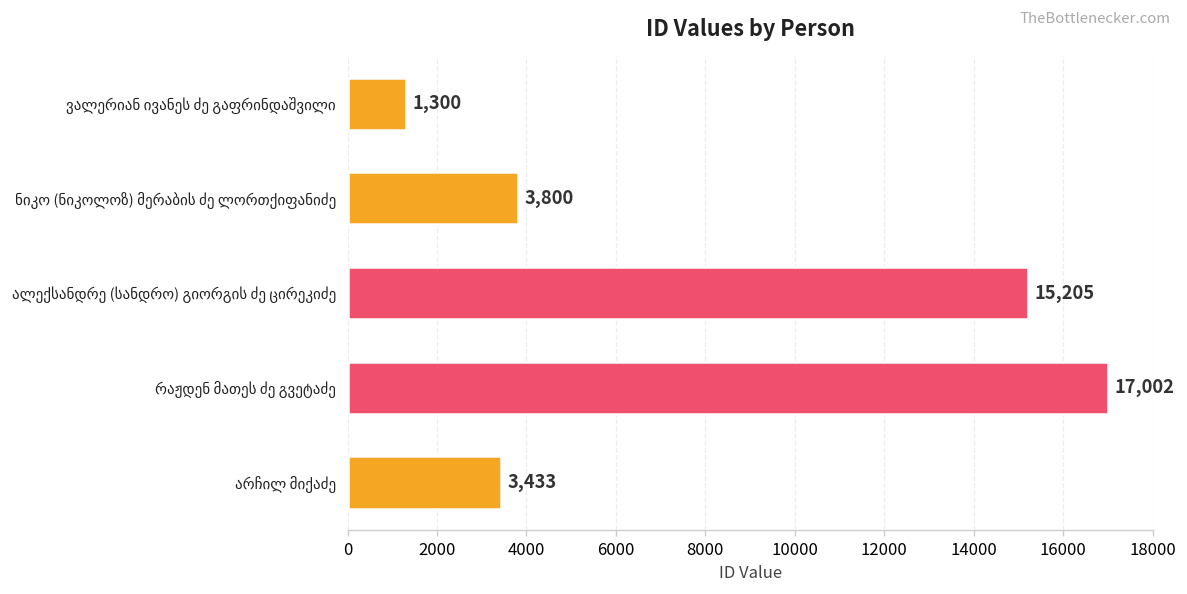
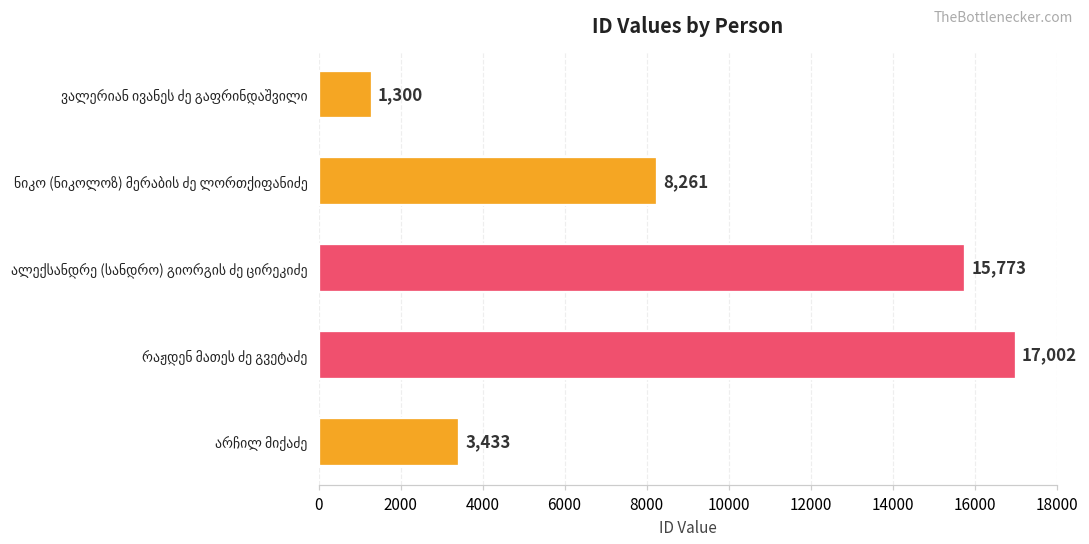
  {
    "ვალერიან ივანეს ძე გაფრინდაშვილი": "1,300",
-   "ნიკო (ნიკოლოზ) მერაბის ძე ლორთქიფანიძე": "3,800",
-   "ალექსანდრე (სანდრო) გიორგის ძე ცირეკიძე": "15,205",
+   "ნიკო (ნიკოლოზ) მერაბის ძე ლორთქიფანიძე": "8,261",
+   "ალექსანდრე (სანდრო) გიორგის ძე ცირეკიძე": "15,773",
    "რაჟდენ მათეს ძე გვეტაძე": "17,002",
    "არჩილ მიქაძე": "3,433"
  }
